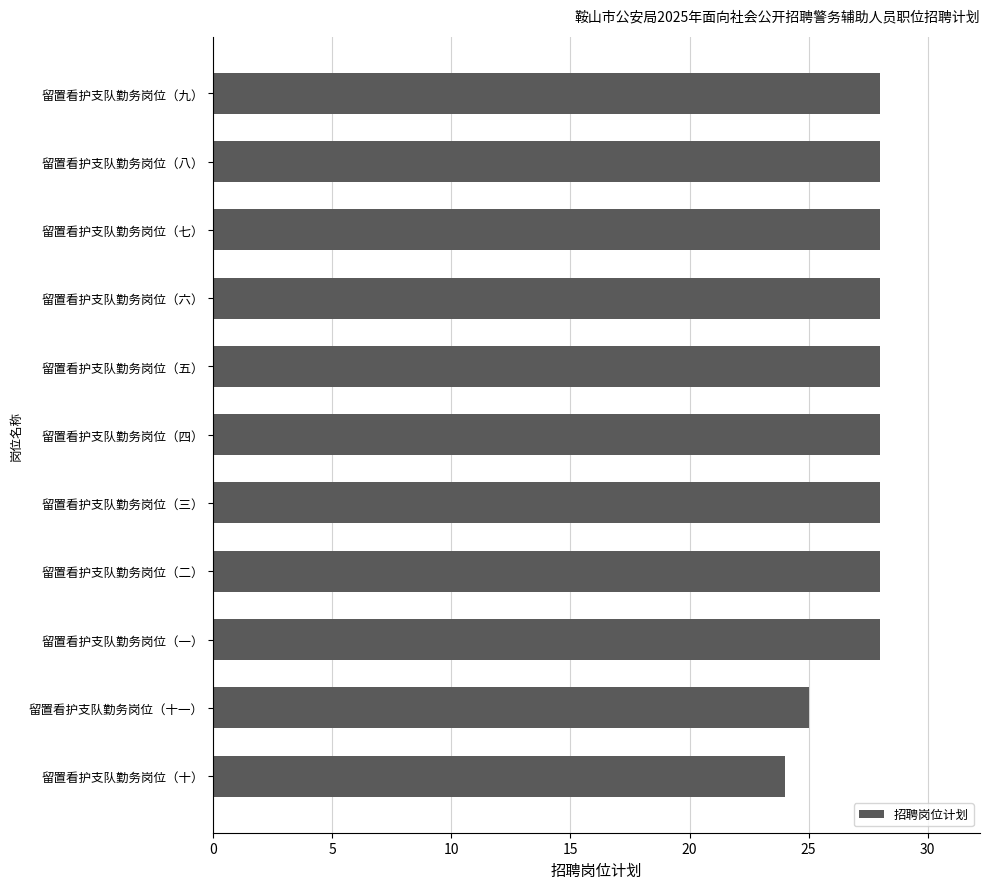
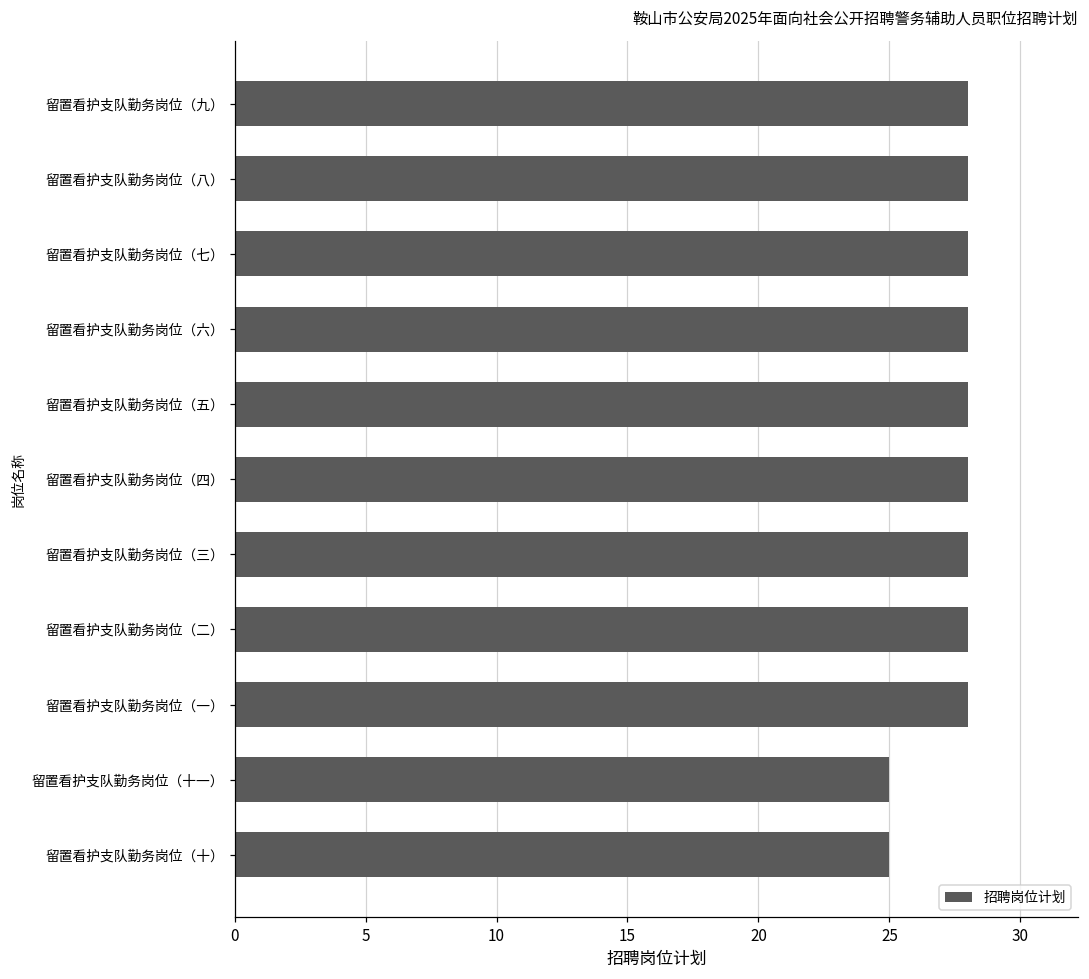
  {
    "留置看护支队勤务岗位（九）": 28,
    "留置看护支队勤务岗位（八）": 28,
    "留置看护支队勤务岗位（七）": 28,
    "留置看护支队勤务岗位（六）": 28,
    "留置看护支队勤务岗位（五）": 28,
    "留置看护支队勤务岗位（四）": 28,
    "留置看护支队勤务岗位（三）": 28,
    "留置看护支队勤务岗位（二）": 28,
    "留置看护支队勤务岗位（一）": 28,
    "留置看护支队勤务岗位（十一）": 25,
-   "留置看护支队勤务岗位（十）": 24
+   "留置看护支队勤务岗位（十）": 25
  }
